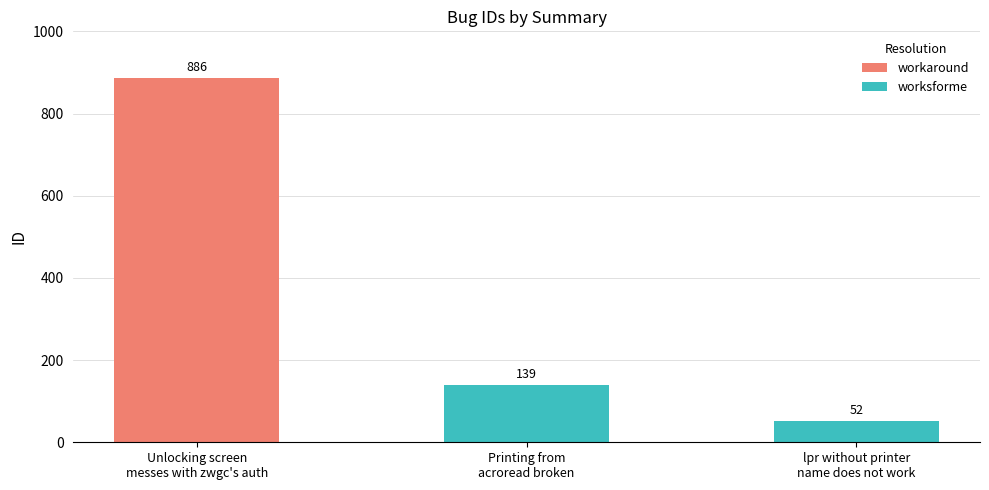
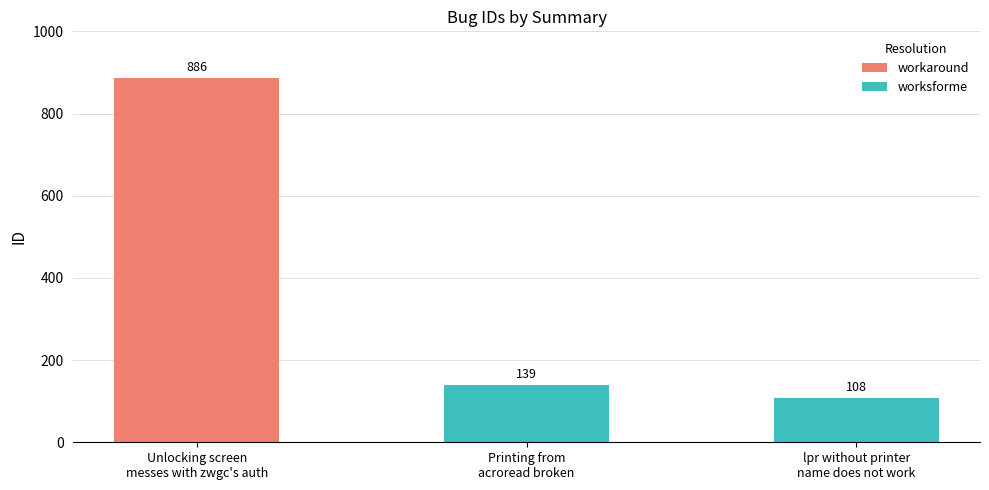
  {
    "workaround": {
      "Unlocking screen messes with zwgc's auth": 886
    },
    "worksforme": {
      "Printing from acroread broken": 139,
-     "lpr without printer name does not work": 52
+     "lpr without printer name does not work": 108
    }
  }
